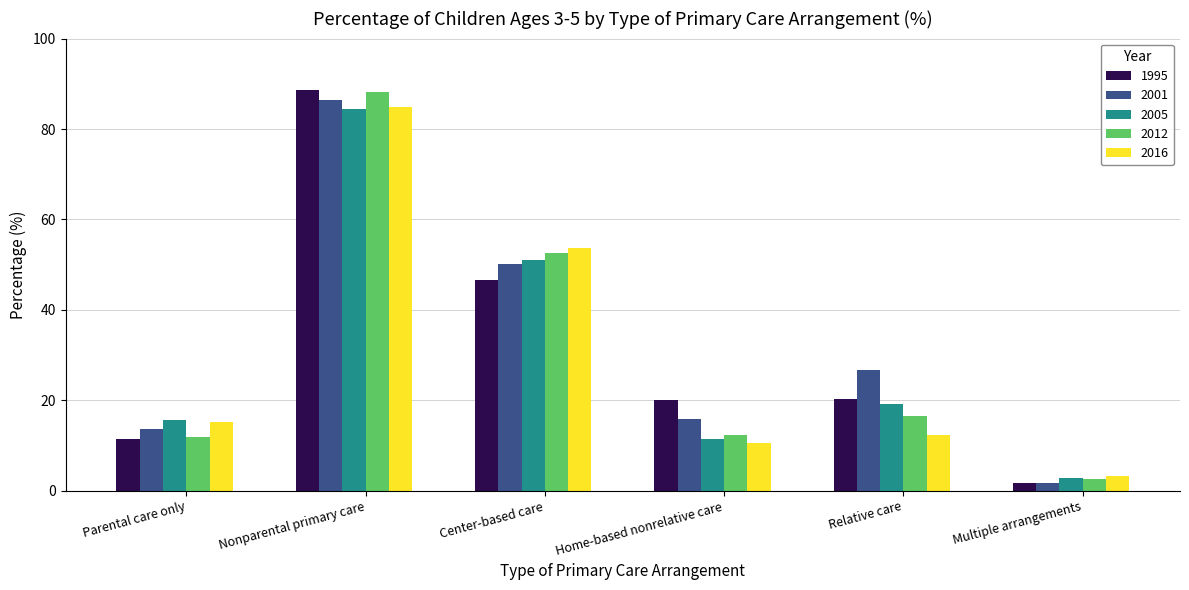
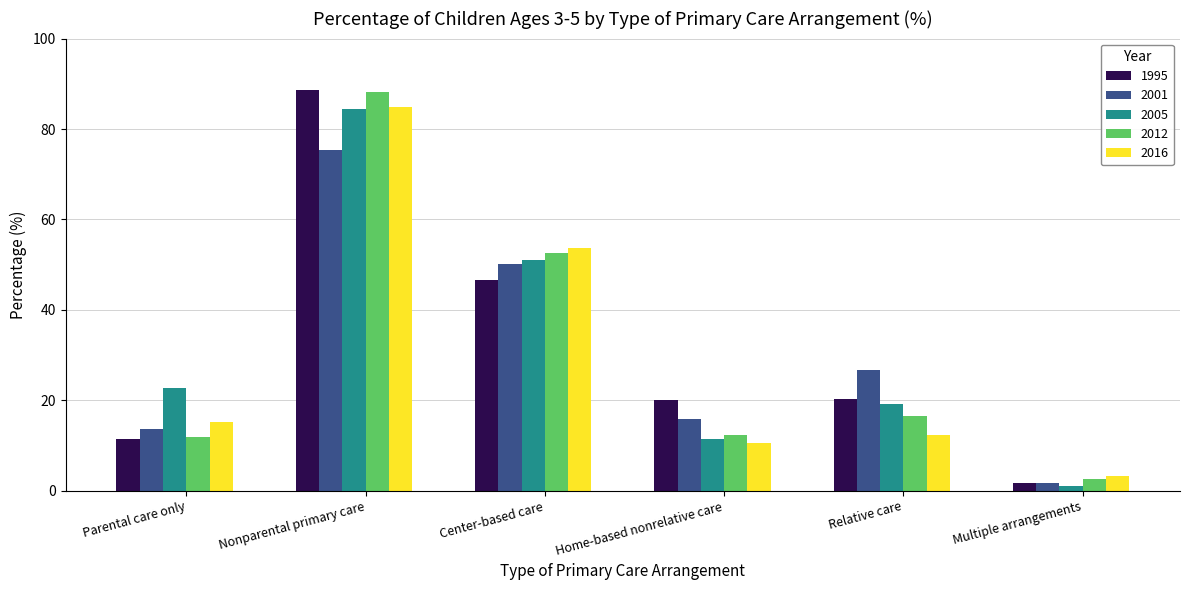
  {
    "1995": {
      "Parental care only": 11,
      "Nonparental primary care": 89,
      "Center-based care": 47,
      "Home-based nonrelative care": 20,
      "Relative care": 20,
      "Multiple arrangements": 2
    },
    "2001": {
      "Parental care only": 14,
-     "Nonparental primary care": 86,
+     "Nonparental primary care": 75,
      "Center-based care": 50,
      "Home-based nonrelative care": 16,
      "Relative care": 27,
      "Multiple arrangements": 2
    },
    "2005": {
-     "Parental care only": 16,
+     "Parental care only": 23,
      "Nonparental primary care": 84,
      "Center-based care": 51,
      "Home-based nonrelative care": 11,
      "Relative care": 19,
-     "Multiple arrangements": 3
+     "Multiple arrangements": 1
    },
    "2012": {
      "Parental care only": 12,
      "Nonparental primary care": 88,
      "Center-based care": 53,
      "Home-based nonrelative care": 12,
      "Relative care": 16,
      "Multiple arrangements": 3
    },
    "2016": {
      "Parental care only": 15,
      "Nonparental primary care": 85,
      "Center-based care": 54,
      "Home-based nonrelative care": 11,
      "Relative care": 12,
      "Multiple arrangements": 3
    }
  }
